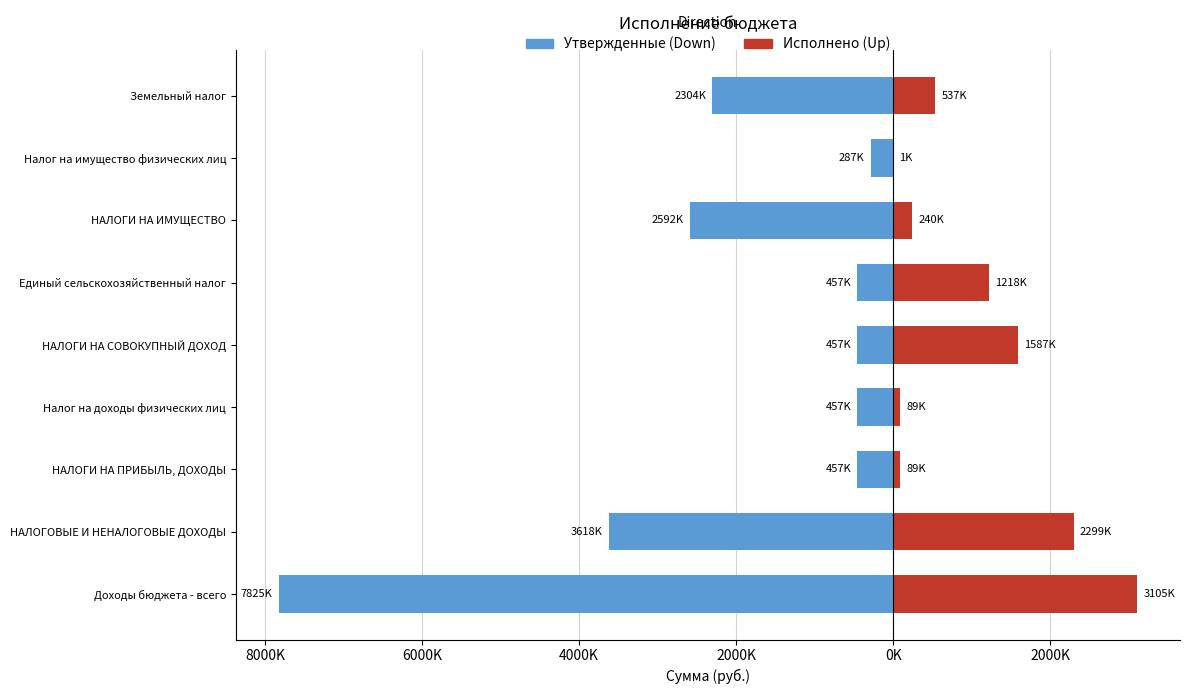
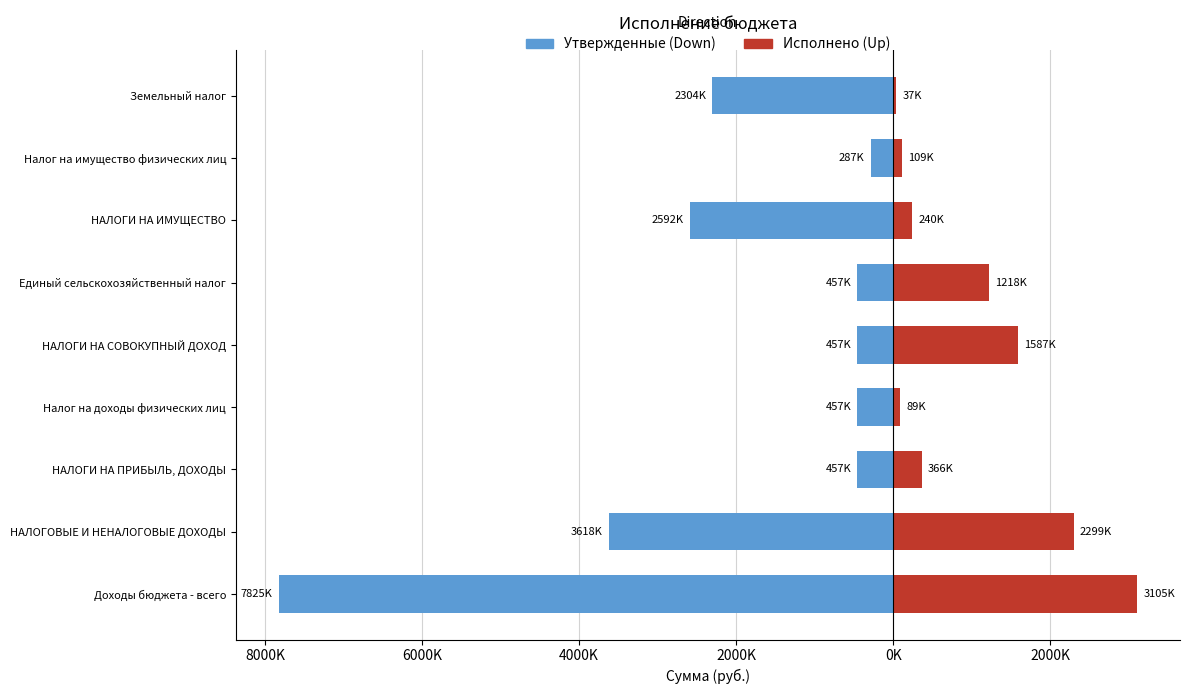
  {
    "Исполнено (Up)": {
-     "Земельный налог": "537K",
-     "Налог на имущество физических лиц": "1K",
+     "Земельный налог": "37K",
+     "Налог на имущество физических лиц": "109K",
      "НАЛОГИ НА ИМУЩЕСТВО": "240K",
      "Единый сельскохозяйственный налог": "1218K",
      "НАЛОГИ НА СОВОКУПНЫЙ ДОХОД": "1587K",
      "Налог на доходы физических лиц": "89K",
-     "НАЛОГИ НА ПРИБЫЛЬ, ДОХОДЫ": "89K",
+     "НАЛОГИ НА ПРИБЫЛЬ, ДОХОДЫ": "366K",
      "НАЛОГОВЫЕ И НЕНАЛОГОВЫЕ ДОХОДЫ": "2299K",
      "Доходы бюджета - всего": "3105K"
    }
  }
